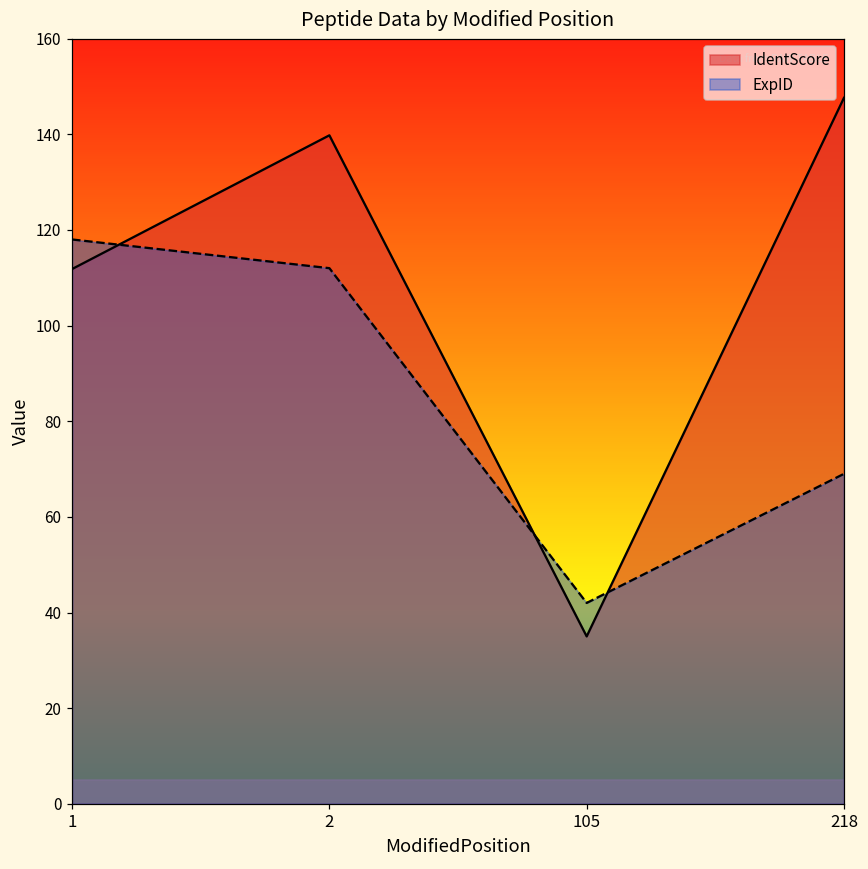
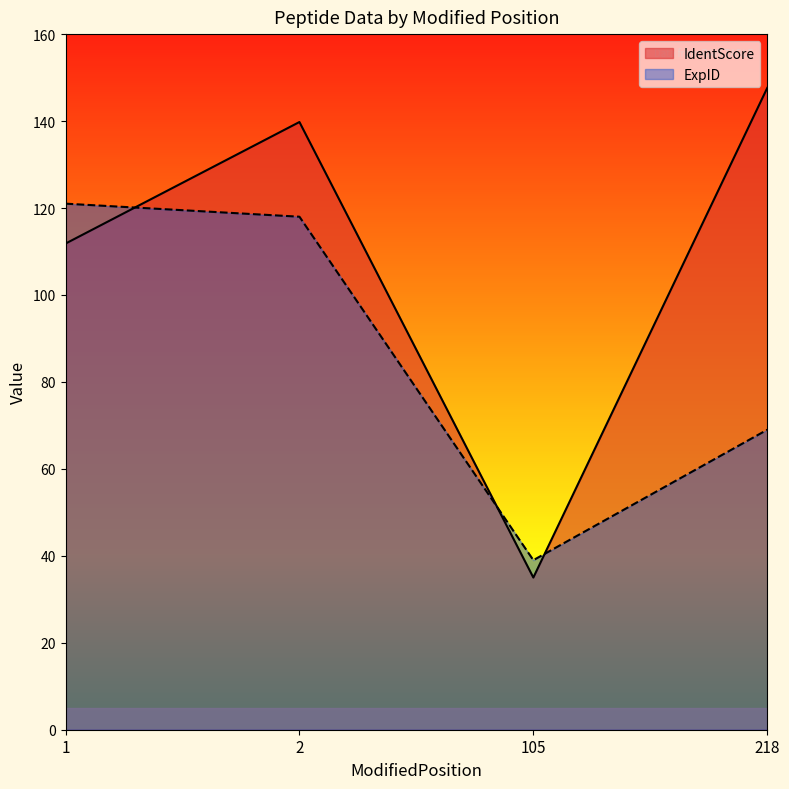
  {
    "IdentScore": {
      "1": 112,
      "2": 140,
      "105": 35,
      "218": 148
    },
    "ExpID": {
-     "1": 118,
-     "2": 112,
-     "105": 42,
+     "1": 121,
+     "2": 118,
+     "105": 39,
      "218": 69
    }
  }
